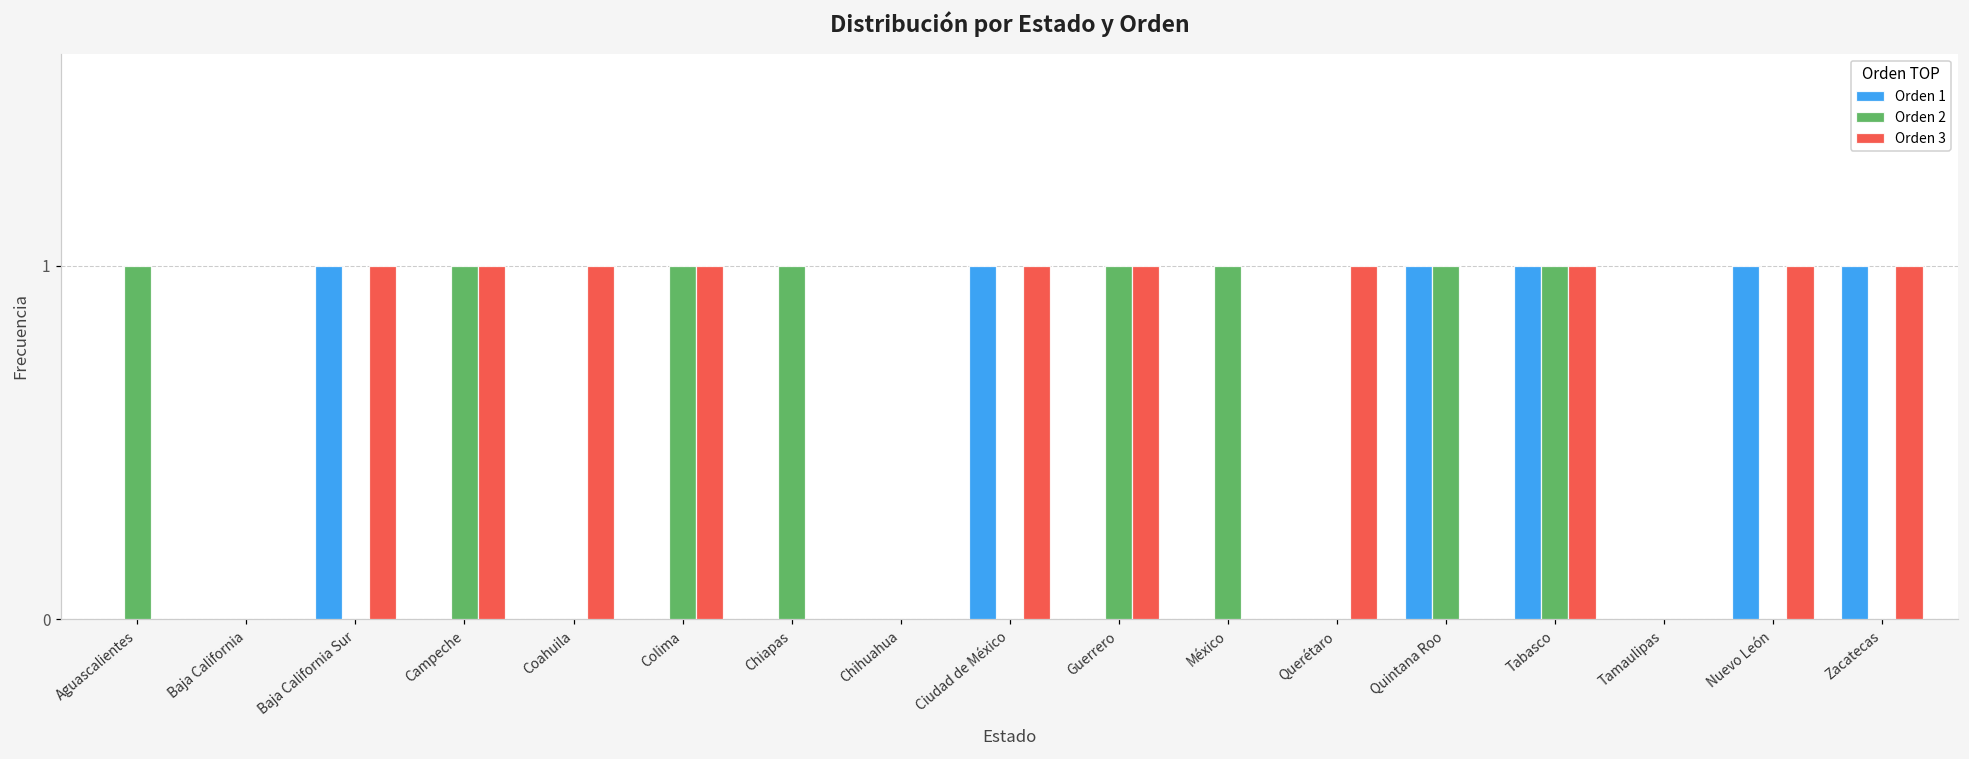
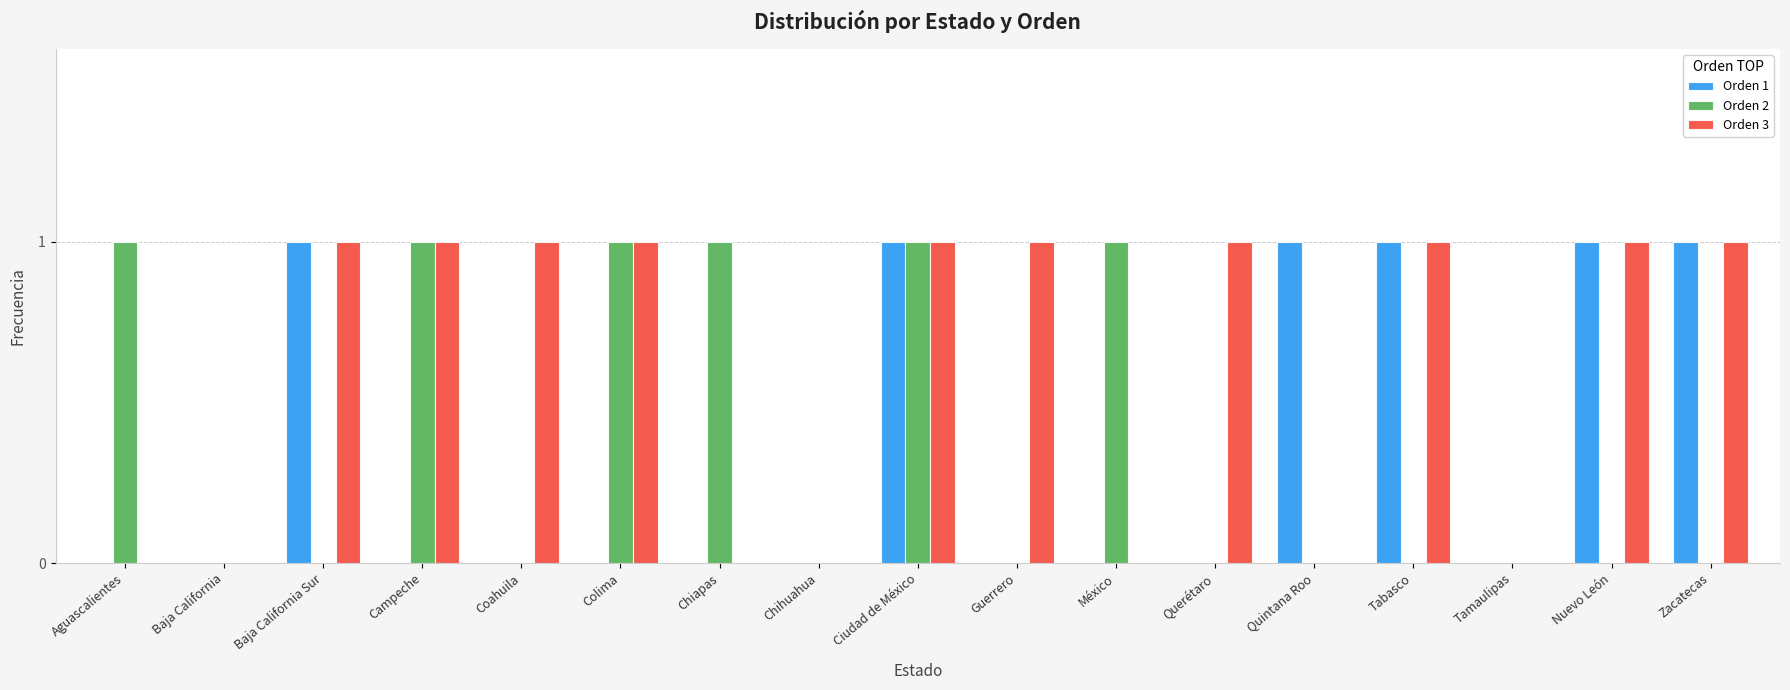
  {
    "Orden 1": {
      "Aguascalientes": 0,
      "Baja California": 0,
      "Baja California Sur": 1,
      "Campeche": 0,
      "Coahuila": 0,
      "Colima": 0,
      "Chiapas": 0,
      "Chihuahua": 0,
      "Ciudad de México": 1,
      "Guerrero": 0,
      "México": 0,
      "Querétaro": 0,
      "Quintana Roo": 1,
      "Tabasco": 1,
      "Tamaulipas": 0,
      "Nuevo León": 1,
      "Zacatecas": 1
    },
    "Orden 2": {
      "Aguascalientes": 1,
      "Baja California": 0,
      "Baja California Sur": 0,
      "Campeche": 1,
      "Coahuila": 0,
      "Colima": 1,
      "Chiapas": 1,
      "Chihuahua": 0,
-     "Ciudad de México": 0,
-     "Guerrero": 1,
+     "Ciudad de México": 1,
+     "Guerrero": 0,
      "México": 1,
      "Querétaro": 0,
-     "Quintana Roo": 1,
-     "Tabasco": 1,
+     "Quintana Roo": 0,
+     "Tabasco": 0,
      "Tamaulipas": 0,
      "Nuevo León": 0,
      "Zacatecas": 0
    },
    "Orden 3": {
      "Aguascalientes": 0,
      "Baja California": 0,
      "Baja California Sur": 1,
      "Campeche": 1,
      "Coahuila": 1,
      "Colima": 1,
      "Chiapas": 0,
      "Chihuahua": 0,
      "Ciudad de México": 1,
      "Guerrero": 1,
      "México": 0,
      "Querétaro": 1,
      "Quintana Roo": 0,
      "Tabasco": 1,
      "Tamaulipas": 0,
      "Nuevo León": 1,
      "Zacatecas": 1
    }
  }
